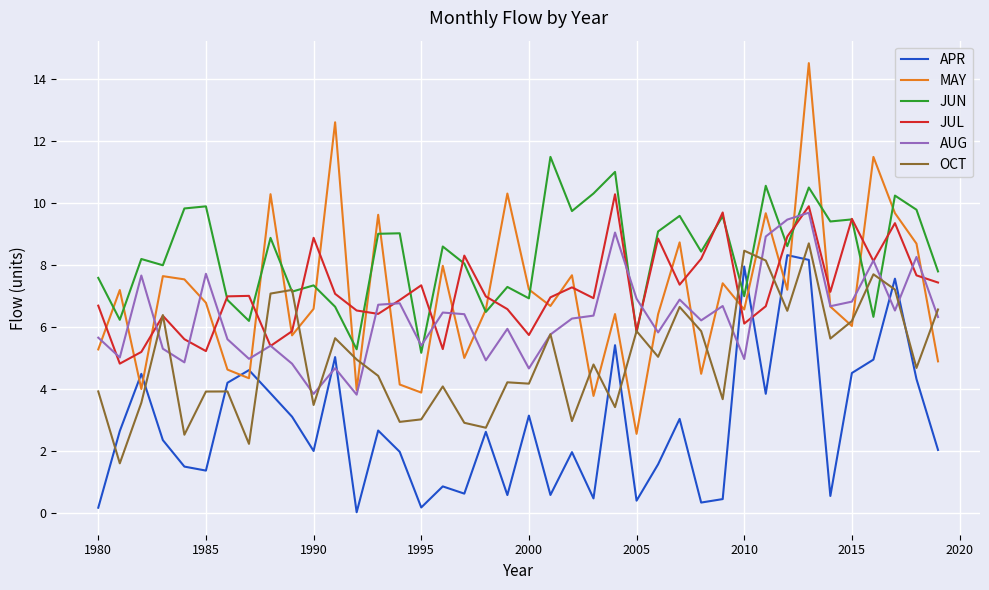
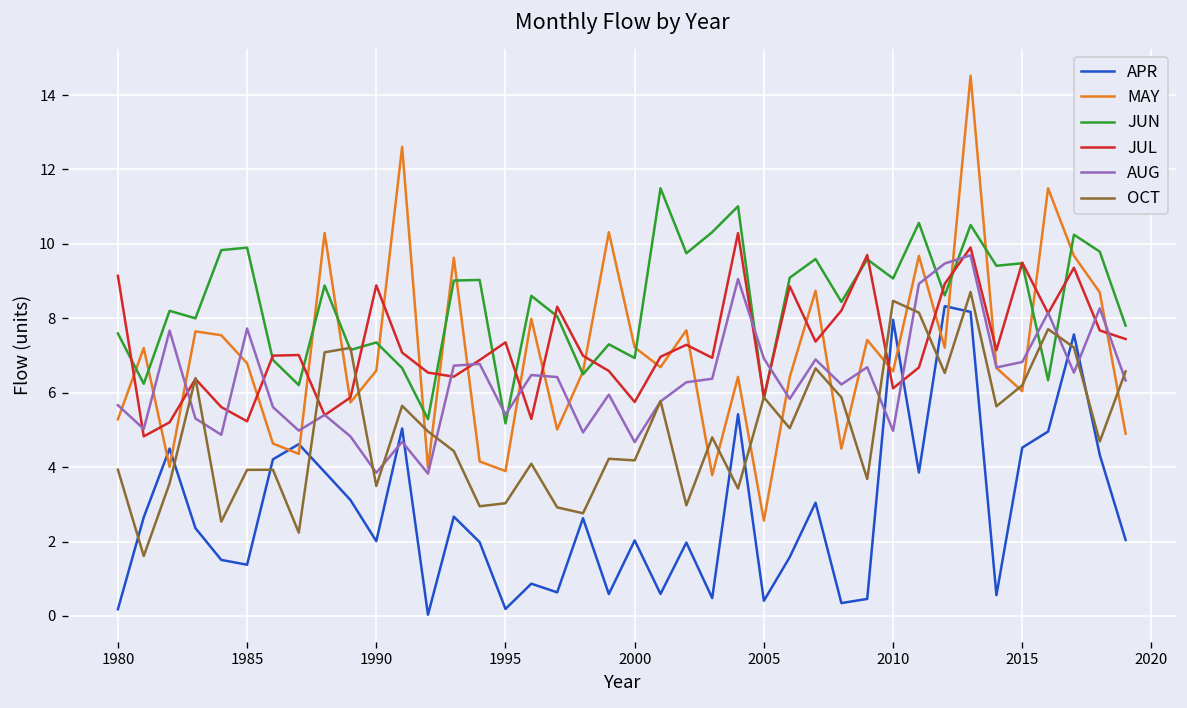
  {
    "APR": {
      "1980": 0.2,
      "1985": 1.4,
      "1990": 2.0,
      "1995": 0.2,
-     "2000": 3.2,
+     "2000": 2.0,
      "2005": 0.4,
      "2010": 8.0,
      "2015": 4.5
    },
    "MAY": {
      "1980": 5.3,
      "1985": 6.8,
      "1990": 6.6,
      "1995": 3.9,
      "2000": 7.2,
      "2005": 2.6,
      "2010": 6.6,
      "2015": 6.0
    },
    "JUN": {
      "1980": 7.6,
      "1985": 9.9,
      "1990": 7.4,
      "1995": 5.2,
      "2000": 6.9,
-     "2010": 7.0
+     "2010": 9.1
    },
    "JUL": {
-     "1980": 6.7,
+     "1980": 9.1,
      "1985": 5.2,
      "1990": 8.9,
      "1995": 7.4,
      "2000": 5.8,
      "2010": 6.1
    },
    "AUG": {
      "1980": 5.7,
      "1985": 7.7,
      "1990": 3.8,
      "1995": 5.4,
      "2000": 4.7,
      "2005": 6.9,
      "2010": 5.0,
      "2015": 6.8
    },
    "OCT": {
      "1980": 3.9,
      "1985": 3.9,
      "1990": 3.5,
      "1995": 3.0,
      "2000": 4.2,
      "2010": 8.5,
      "2015": 6.2
    }
  }
